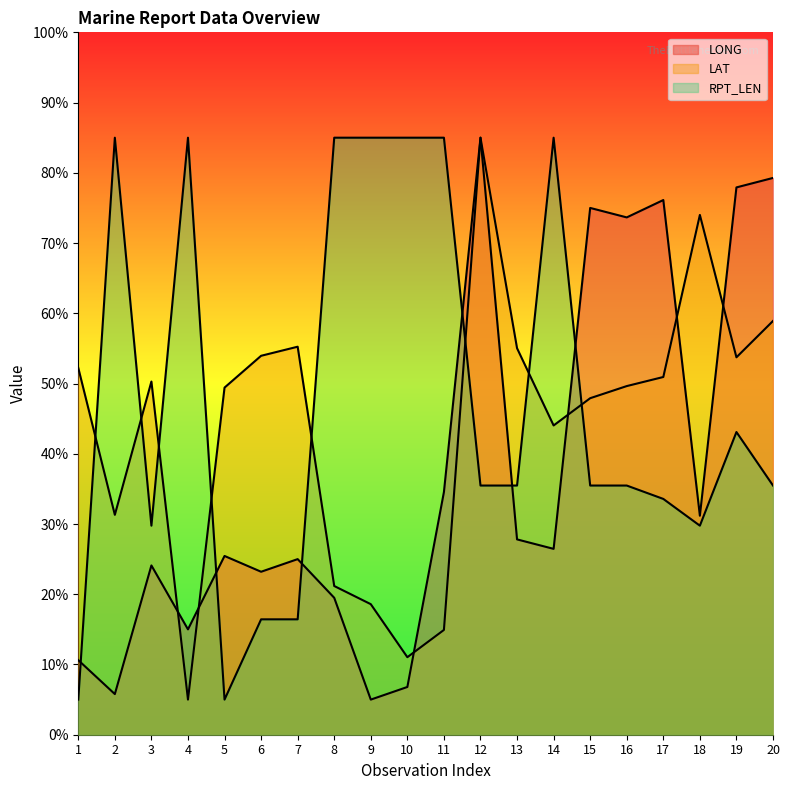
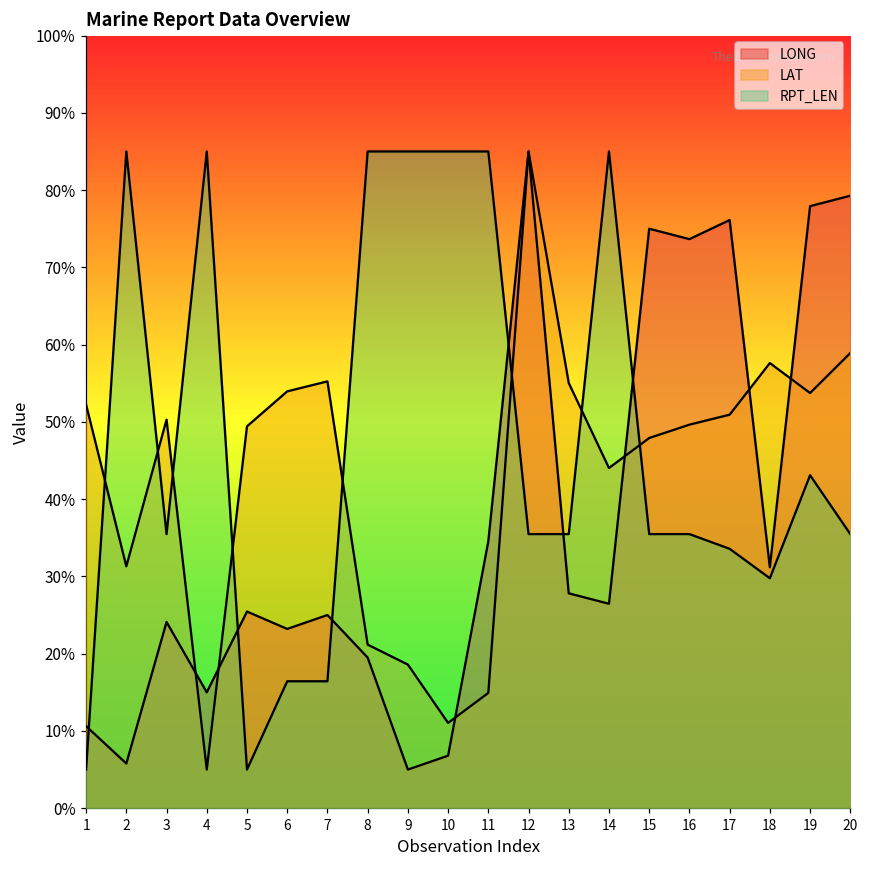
  {
    "LONG": {
      "1": "11%",
      "2": "6%",
      "3": "24%",
      "4": "15%",
      "5": "25%",
      "6": "23%",
      "7": "25%",
      "8": "19%",
      "9": "5%",
      "10": "7%",
      "11": "35%",
      "13": "28%",
      "14": "26%",
      "15": "75%",
      "16": "74%",
      "17": "76%",
      "18": "31%",
      "19": "78%",
      "20": "79%"
    },
    "LAT": {
      "1": "52%",
      "2": "31%",
      "3": "50%",
      "4": "5%",
      "5": "49%",
      "6": "54%",
      "7": "55%",
      "8": "21%",
      "9": "19%",
      "10": "11%",
      "11": "15%",
      "13": "55%",
      "14": "44%",
      "15": "48%",
      "16": "50%",
      "17": "51%",
-     "18": "74%",
+     "18": "58%",
      "19": "54%",
      "20": "59%"
    },
    "RPT_LEN": {
      "1": "5%",
      "2": "85%",
-     "3": "30%",
+     "3": "35%",
      "4": "85%",
      "5": "5%",
      "6": "16%",
      "7": "16%",
      "8": "85%",
      "9": "85%",
      "10": "85%",
      "11": "85%",
      "12": "35%",
      "13": "35%",
      "14": "85%",
      "15": "35%",
      "16": "35%",
      "17": "34%",
      "18": "30%",
      "19": "43%",
      "20": "35%"
    }
  }
